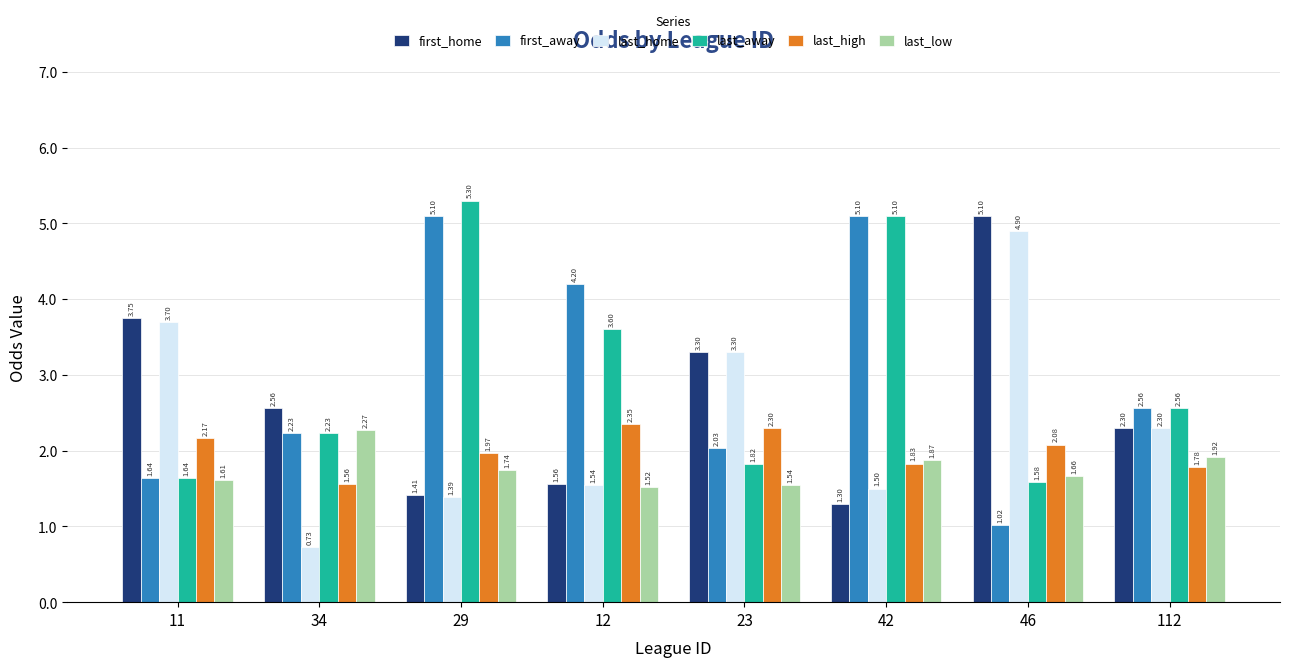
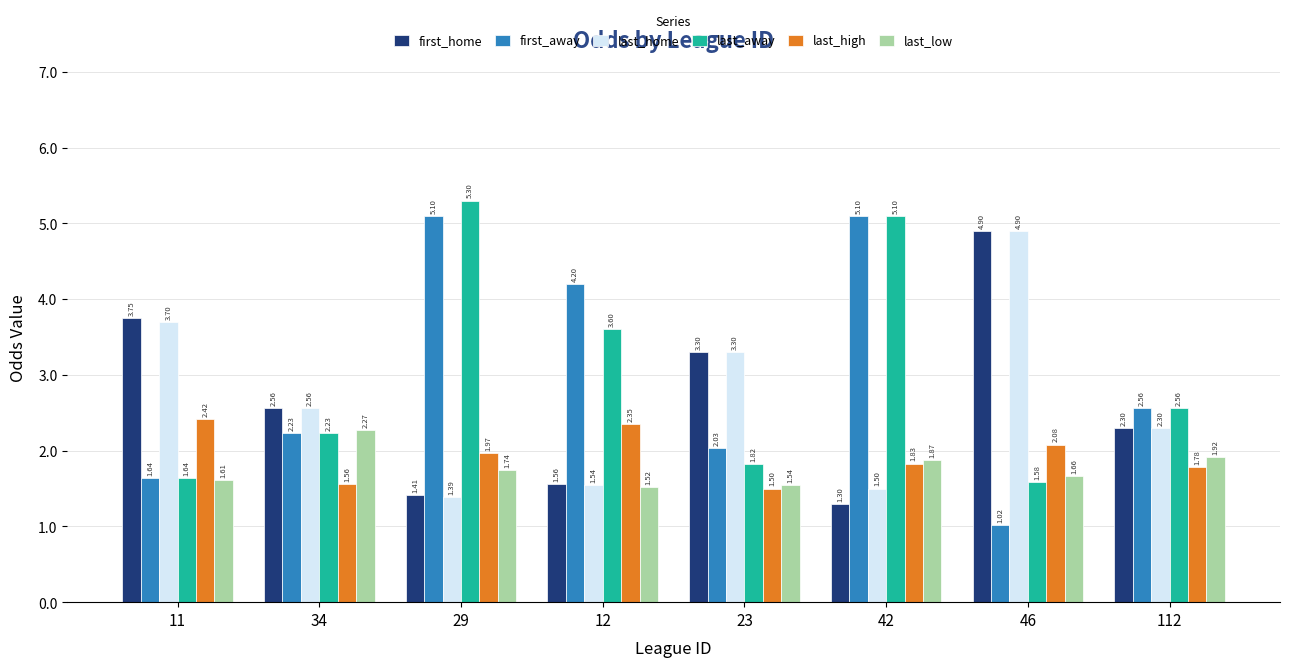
  {
    "first_home": {
      "11": 3.75,
      "34": 2.56,
      "29": 1.41,
      "12": 1.56,
      "23": 3.30,
      "42": 1.30,
-     "46": 5.10,
+     "46": 4.90,
      "112": 2.30
    },
    "first_away": {
      "11": 1.64,
      "34": 2.23,
      "29": 5.10,
      "12": 4.20,
      "23": 2.03,
      "42": 5.10,
      "46": 1.02,
      "112": 2.56
    },
    "last_home": {
      "11": 3.70,
-     "34": 0.73,
+     "34": 2.56,
      "29": 1.39,
      "12": 1.54,
      "23": 3.30,
      "42": 1.50,
      "46": 4.90,
      "112": 2.30
    },
    "last_away": {
      "11": 1.64,
      "34": 2.23,
      "29": 5.30,
      "12": 3.60,
      "23": 1.82,
      "42": 5.10,
      "46": 1.58,
      "112": 2.56
    },
    "last_high": {
-     "11": 2.17,
+     "11": 2.42,
      "34": 1.56,
      "29": 1.97,
      "12": 2.35,
-     "23": 2.30,
+     "23": 1.50,
      "42": 1.83,
      "46": 2.08,
      "112": 1.78
    },
    "last_low": {
      "11": 1.61,
      "34": 2.27,
      "29": 1.74,
      "12": 1.52,
      "23": 1.54,
      "42": 1.87,
      "46": 1.66,
      "112": 1.92
    }
  }
